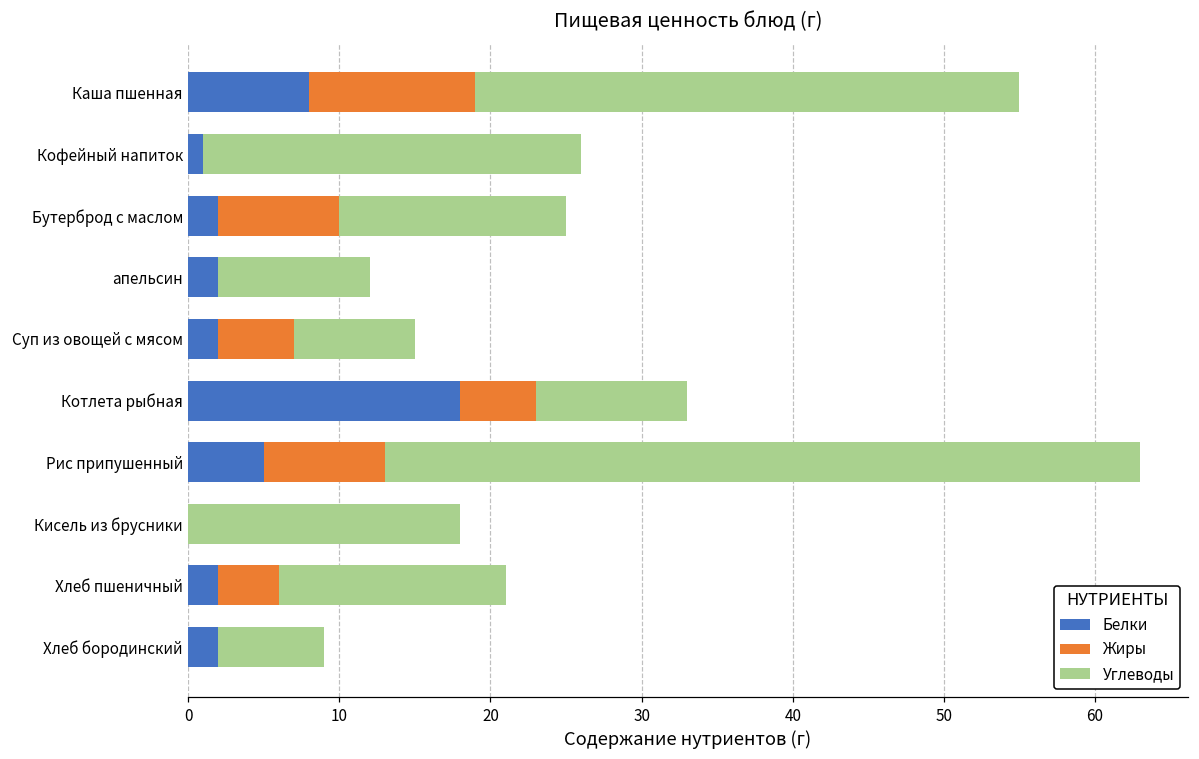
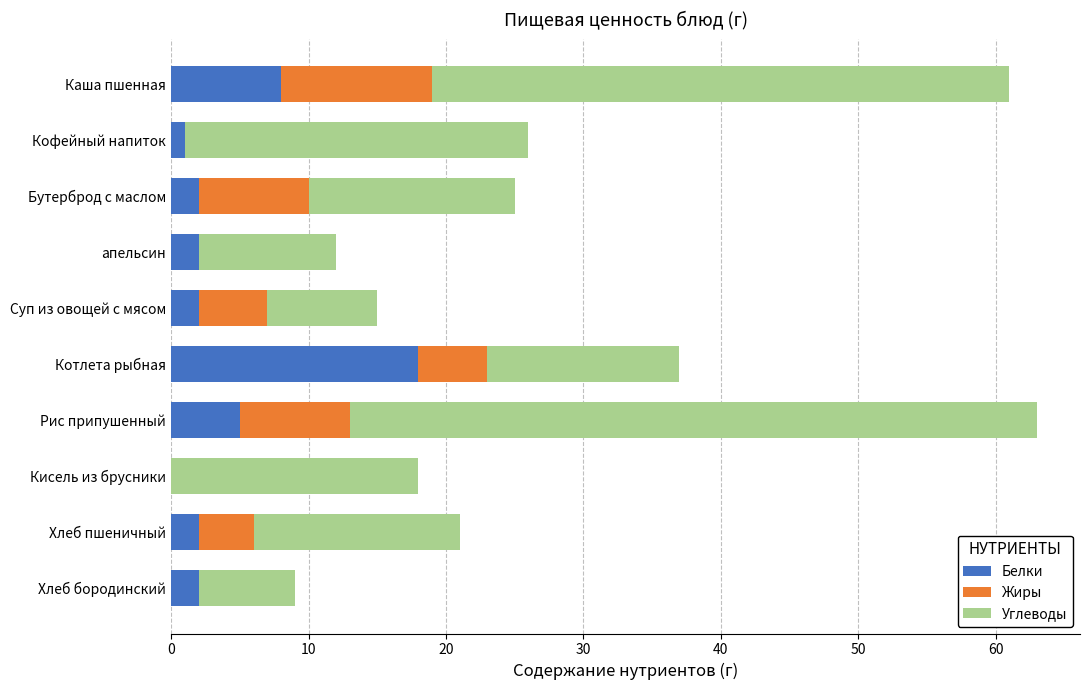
  {
    "Белки": {
      "Каша пшенная": 8,
      "Кофейный напиток": 1,
      "Бутерброд с маслом": 2,
      "апельсин": 2,
      "Суп из овощей с мясом": 2,
      "Котлета рыбная": 18,
      "Рис припушенный": 5,
      "Кисель из брусники": 0,
      "Хлеб пшеничный": 2,
      "Хлеб бородинский": 2
    },
    "Жиры": {
      "Каша пшенная": 11,
      "Кофейный напиток": 0,
      "Бутерброд с маслом": 8,
      "апельсин": 0,
      "Суп из овощей с мясом": 5,
      "Котлета рыбная": 5,
      "Рис припушенный": 8,
      "Кисель из брусники": 0,
      "Хлеб пшеничный": 4,
      "Хлеб бородинский": 0
    },
    "Углеводы": {
-     "Каша пшенная": 36,
+     "Каша пшенная": 42,
      "Кофейный напиток": 25,
      "Бутерброд с маслом": 15,
      "апельсин": 10,
      "Суп из овощей с мясом": 8,
-     "Котлета рыбная": 10,
+     "Котлета рыбная": 14,
      "Рис припушенный": 50,
      "Кисель из брусники": 18,
      "Хлеб пшеничный": 15,
      "Хлеб бородинский": 7
    }
  }
